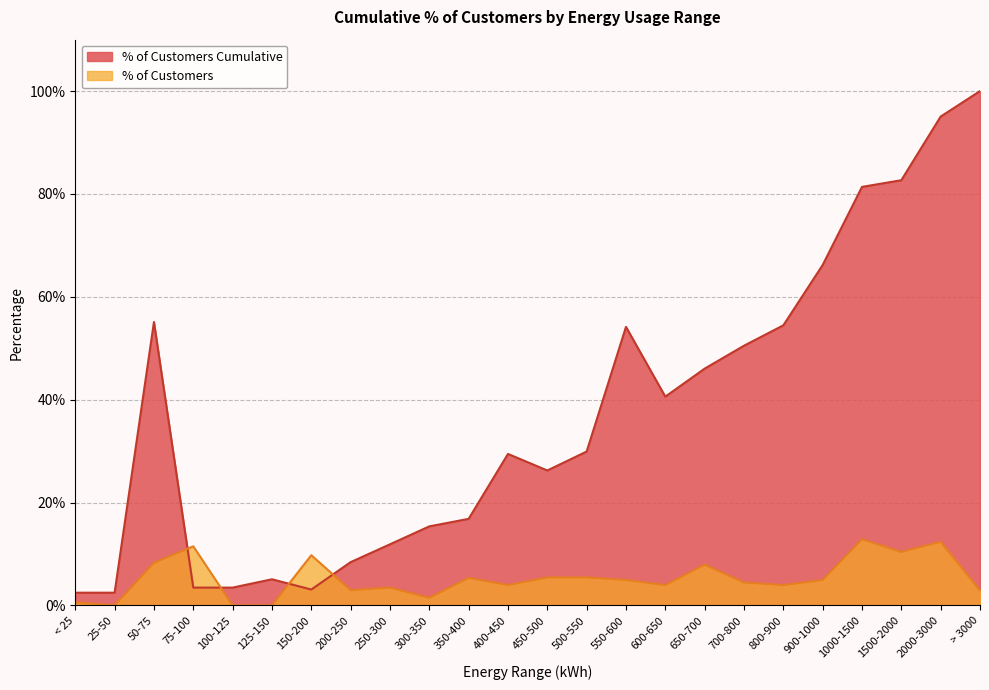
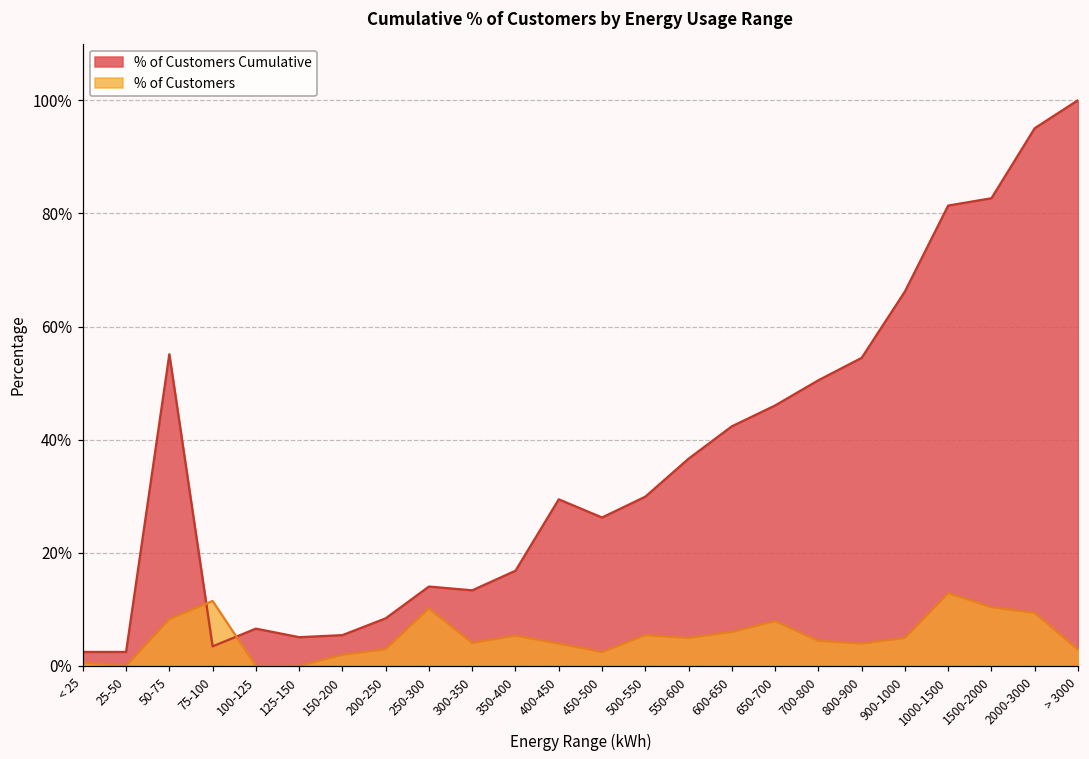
  {
    "% of Customers Cumulative": {
      "< 25": "2%",
      "25-50": "2%",
      "50-75": "55%",
      "75-100": "3%",
-     "100-125": "3%",
+     "100-125": "7%",
      "125-150": "5%",
-     "150-200": "3%",
+     "150-200": "5%",
      "200-250": "8%",
-     "250-300": "12%",
-     "300-350": "15%",
+     "250-300": "14%",
+     "300-350": "13%",
      "350-400": "17%",
      "400-450": "29%",
      "450-500": "26%",
      "500-550": "30%",
-     "550-600": "54%",
-     "600-650": "41%",
+     "550-600": "37%",
+     "600-650": "42%",
      "650-700": "46%",
      "700-800": "50%",
      "800-900": "54%",
      "900-1000": "66%",
      "1000-1500": "81%",
      "1500-2000": "83%",
      "2000-3000": "95%",
      "> 3000": "100%"
    },
    "% of Customers": {
      "< 25": "1%",
      "25-50": "0%",
      "50-75": "8%",
      "75-100": "11%",
      "100-125": "0%",
      "125-150": "0%",
-     "150-200": "10%",
+     "150-200": "2%",
      "200-250": "3%",
-     "250-300": "3%",
-     "300-350": "1%",
+     "250-300": "10%",
+     "300-350": "4%",
      "350-400": "5%",
      "400-450": "4%",
-     "450-500": "5%",
+     "450-500": "2%",
      "500-550": "5%",
      "550-600": "5%",
-     "600-650": "4%",
+     "600-650": "6%",
      "650-700": "8%",
      "700-800": "4%",
      "800-900": "4%",
      "900-1000": "5%",
      "1000-1500": "13%",
      "1500-2000": "10%",
-     "2000-3000": "12%",
+     "2000-3000": "9%",
      "> 3000": "3%"
    }
  }
